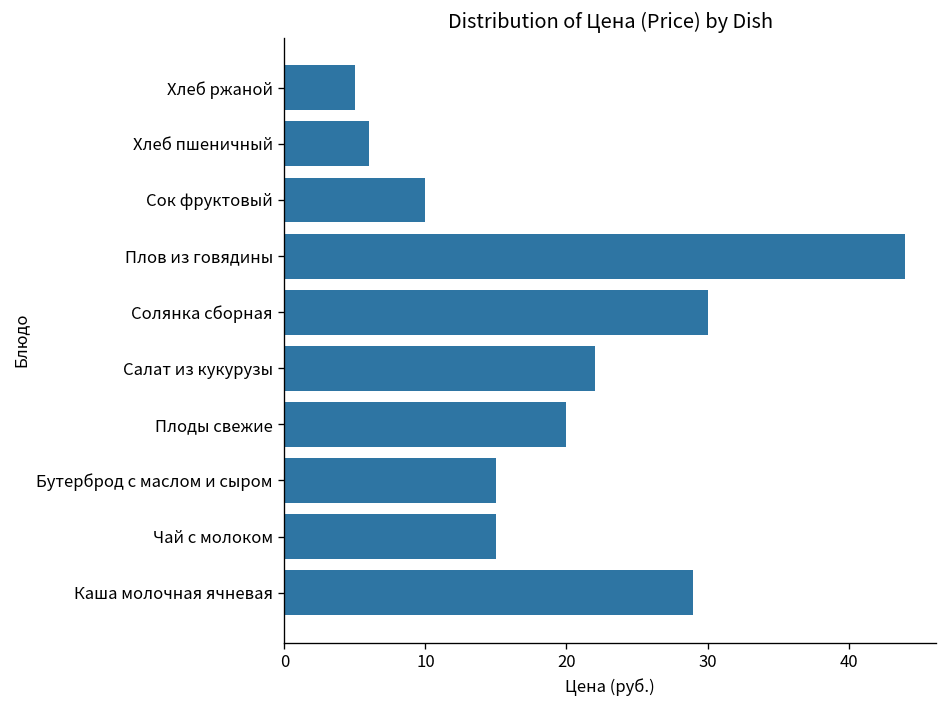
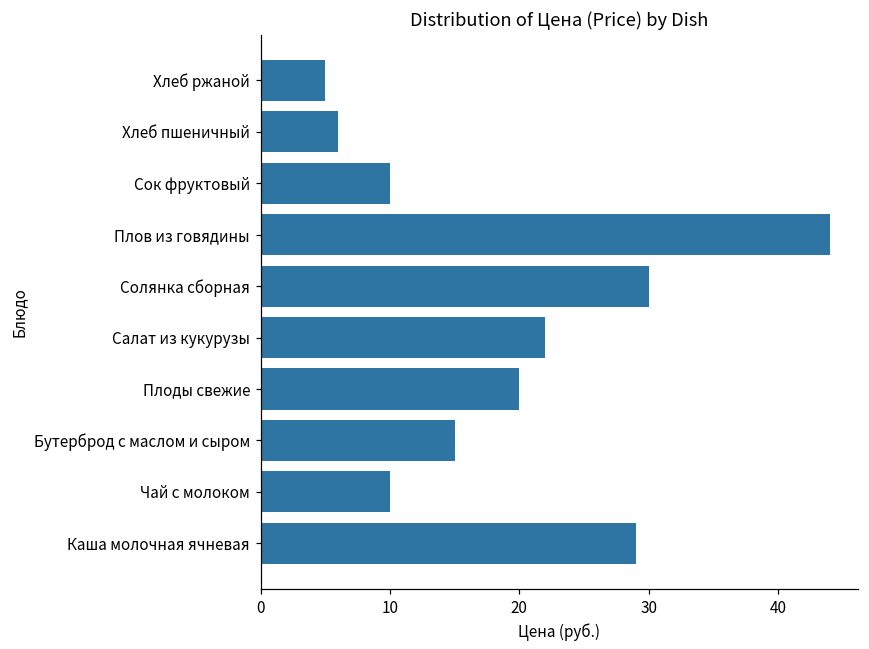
  {
    "Хлеб ржаной": 5,
    "Хлеб пшеничный": 6,
    "Сок фруктовый": 10,
    "Плов из говядины": 44,
    "Солянка сборная": 30,
    "Салат из кукурузы": 22,
    "Плоды свежие": 20,
    "Бутерброд с маслом и сыром": 15,
-   "Чай с молоком": 15,
+   "Чай с молоком": 10,
    "Каша молочная ячневая": 29
  }
